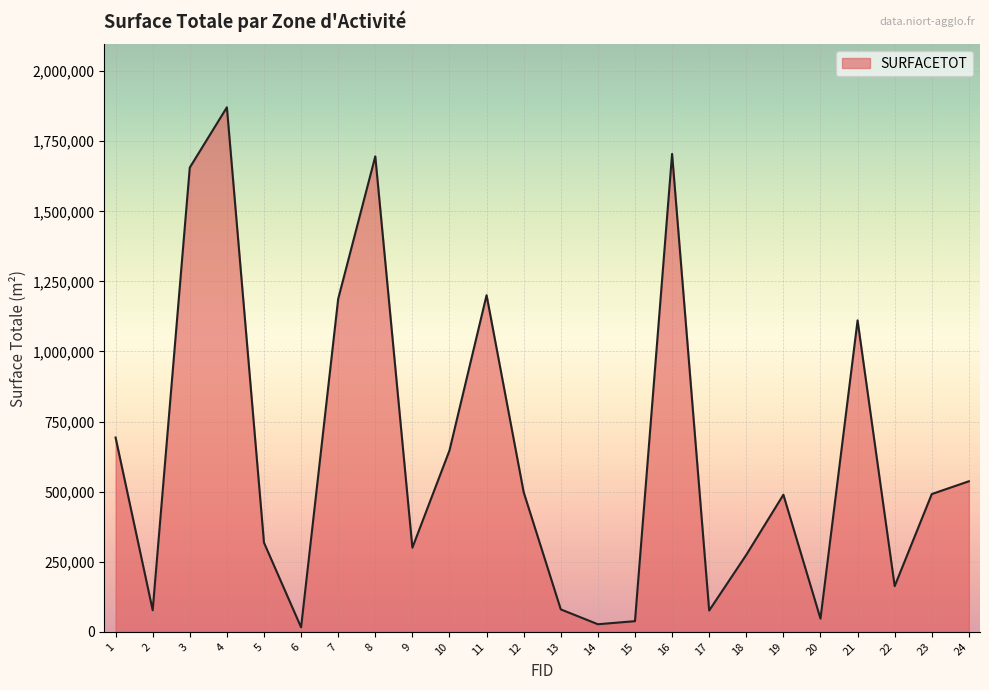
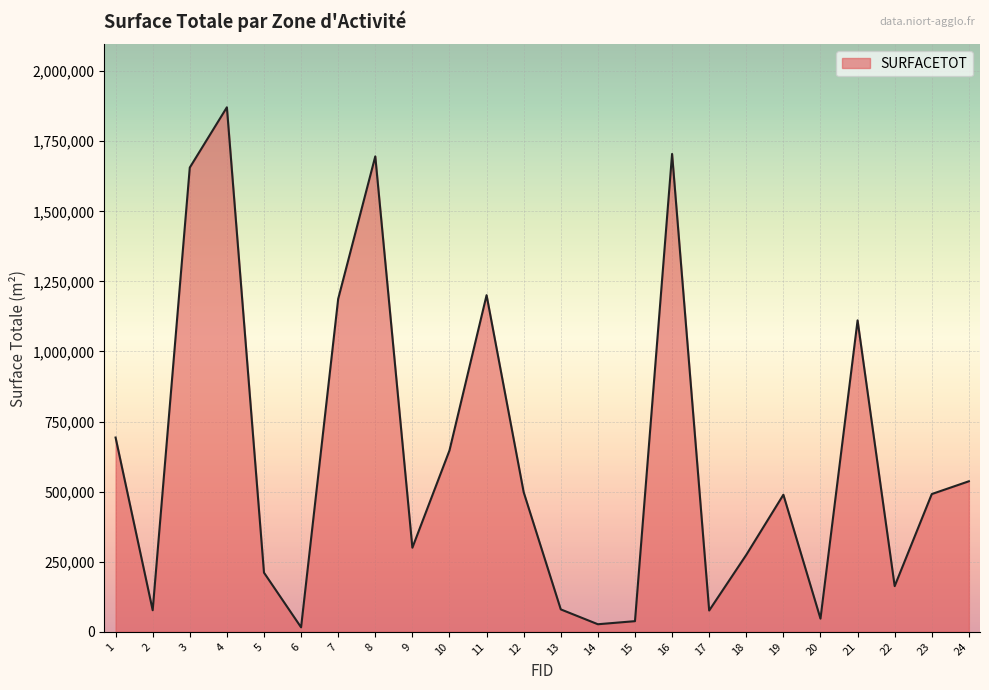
  {
    "1": "690,000",
    "2": "80,000",
    "3": "1,660,000",
    "4": "1,870,000",
-   "5": "320,000",
+   "5": "210,000",
    "6": "20,000",
    "7": "1,190,000",
    "8": "1,700,000",
    "9": "300,000",
    "10": "650,000",
    "11": "1,200,000",
    "12": "500,000",
    "13": "80,000",
    "14": "30,000",
    "15": "40,000",
    "16": "1,700,000",
    "17": "80,000",
    "18": "270,000",
    "19": "490,000",
    "20": "50,000",
    "21": "1,110,000",
    "22": "160,000",
    "23": "490,000",
    "24": "540,000"
  }
